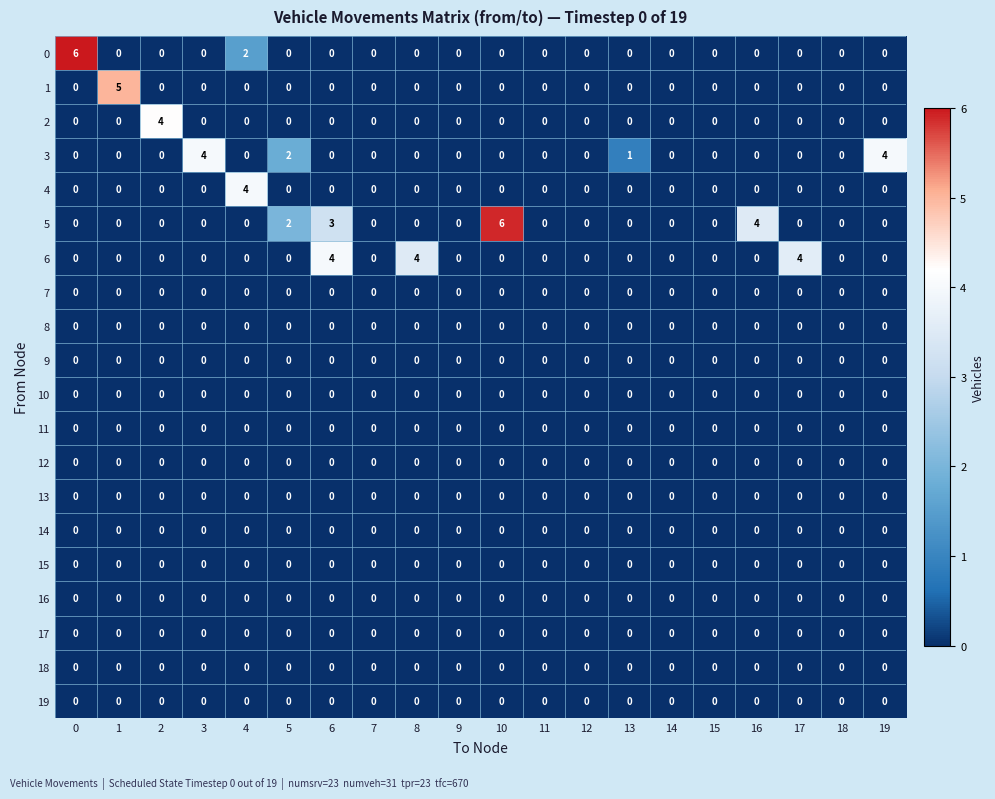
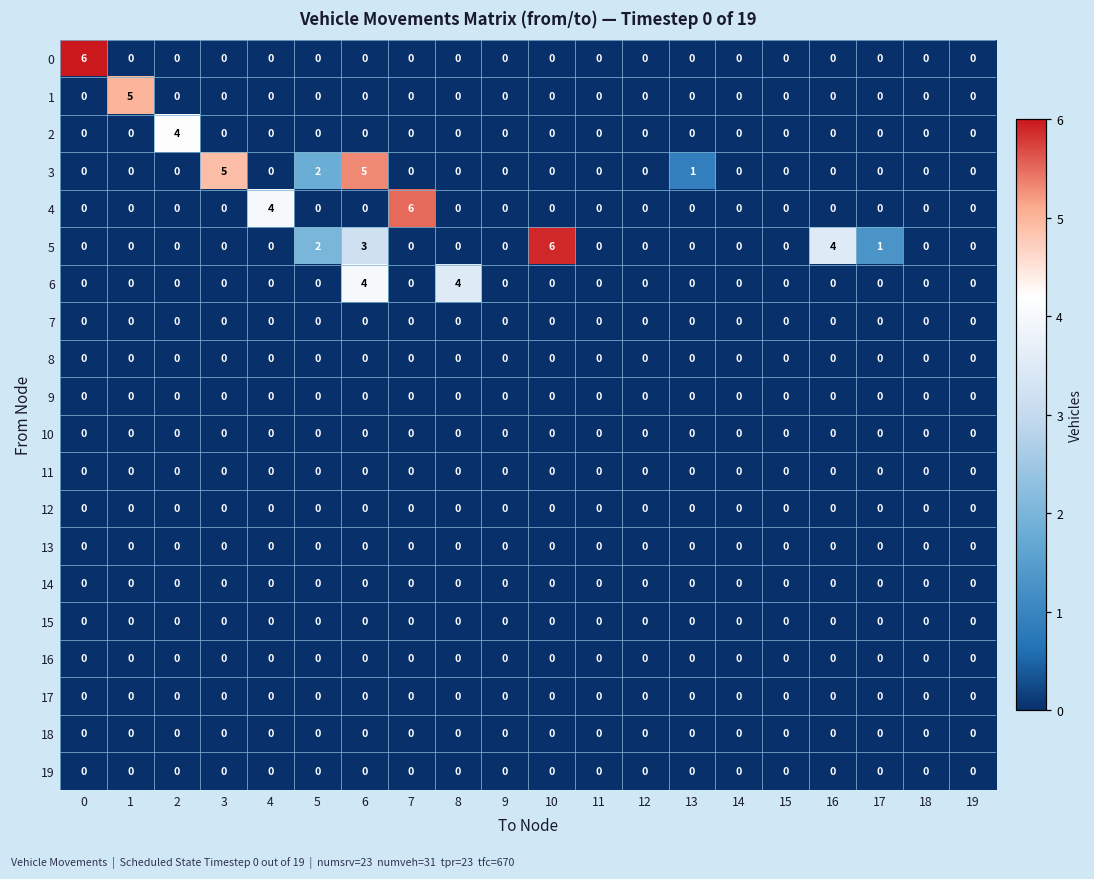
  {
    "0": {
      "0": 6,
      "1": 0,
      "2": 0,
      "3": 0,
-     "4": 2,
+     "4": 0,
      "5": 0,
      "6": 0,
      "7": 0,
      "8": 0,
      "9": 0,
      "10": 0,
      "11": 0,
      "12": 0,
      "13": 0,
      "14": 0,
      "15": 0,
      "16": 0,
      "17": 0,
      "18": 0,
      "19": 0
    },
    "3": {
      "0": 0,
      "1": 0,
      "2": 0,
-     "3": 4,
+     "3": 5,
      "4": 0,
      "5": 2,
-     "6": 0,
+     "6": 5,
      "7": 0,
      "8": 0,
      "9": 0,
      "10": 0,
      "11": 0,
      "12": 0,
      "13": 1,
      "14": 0,
      "15": 0,
      "16": 0,
      "17": 0,
      "18": 0,
-     "19": 4
+     "19": 0
    },
    "4": {
      "0": 0,
      "1": 0,
      "2": 0,
      "3": 0,
      "4": 4,
      "5": 0,
      "6": 0,
-     "7": 0,
+     "7": 6,
      "8": 0,
      "9": 0,
      "10": 0,
      "11": 0,
      "12": 0,
      "13": 0,
      "14": 0,
      "15": 0,
      "16": 0,
      "17": 0,
      "18": 0,
      "19": 0
    },
    "5": {
      "0": 0,
      "1": 0,
      "2": 0,
      "3": 0,
      "4": 0,
      "5": 2,
      "6": 3,
      "7": 0,
      "8": 0,
      "9": 0,
      "10": 6,
      "11": 0,
      "12": 0,
      "13": 0,
      "14": 0,
      "15": 0,
      "16": 4,
-     "17": 0,
+     "17": 1,
      "18": 0,
      "19": 0
    },
    "6": {
      "0": 0,
      "1": 0,
      "2": 0,
      "3": 0,
      "4": 0,
      "5": 0,
      "6": 4,
      "7": 0,
      "8": 4,
      "9": 0,
      "10": 0,
      "11": 0,
      "12": 0,
      "13": 0,
      "14": 0,
      "15": 0,
      "16": 0,
-     "17": 4,
+     "17": 0,
      "18": 0,
      "19": 0
    }
  }
